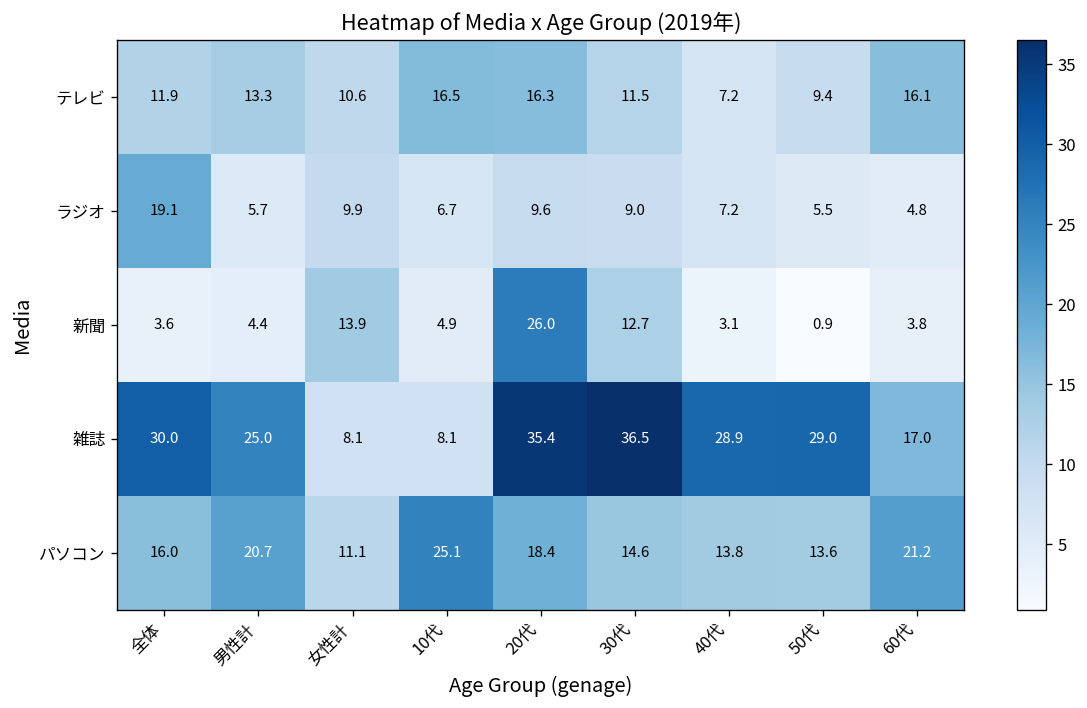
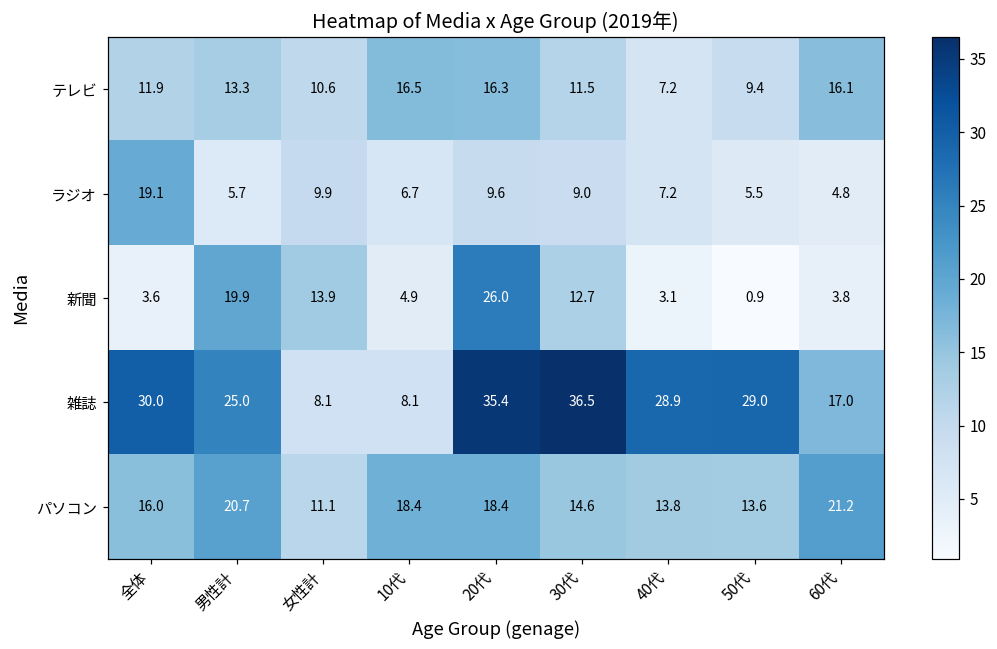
  {
    "テレビ": {
      "全体": 11.9,
      "男性計": 13.3,
      "女性計": 10.6,
      "10代": 16.5,
      "20代": 16.3,
      "30代": 11.5,
      "40代": 7.2,
      "50代": 9.4,
      "60代": 16.1
    },
    "ラジオ": {
      "全体": 19.1,
      "男性計": 5.7,
      "女性計": 9.9,
      "10代": 6.7,
      "20代": 9.6,
      "30代": 9.0,
      "40代": 7.2,
      "50代": 5.5,
      "60代": 4.8
    },
    "新聞": {
      "全体": 3.6,
-     "男性計": 4.4,
+     "男性計": 19.9,
      "女性計": 13.9,
      "10代": 4.9,
      "20代": 26.0,
      "30代": 12.7,
      "40代": 3.1,
      "50代": 0.9,
      "60代": 3.8
    },
    "雑誌": {
      "全体": 30.0,
      "男性計": 25.0,
      "女性計": 8.1,
      "10代": 8.1,
      "20代": 35.4,
      "30代": 36.5,
      "40代": 28.9,
      "50代": 29.0,
      "60代": 17.0
    },
    "パソコン": {
      "全体": 16.0,
      "男性計": 20.7,
      "女性計": 11.1,
-     "10代": 25.1,
+     "10代": 18.4,
      "20代": 18.4,
      "30代": 14.6,
      "40代": 13.8,
      "50代": 13.6,
      "60代": 21.2
    }
  }
